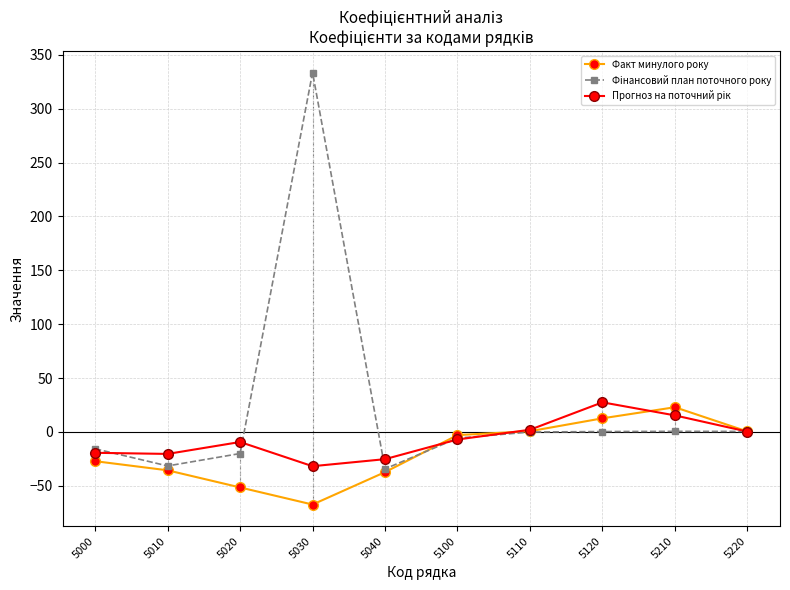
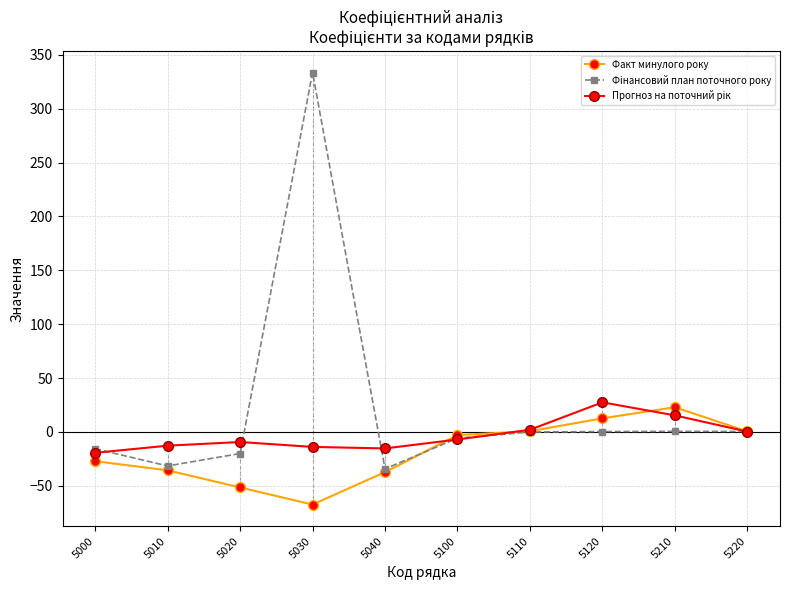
  {
    "Факт минулого року": {
      "5120": 13
    },
    "Прогноз на поточний рік": {
      "5000": -19,
-     "5010": -20,
-     "5030": -32,
-     "5040": -25,
+     "5010": -13,
+     "5030": -14,
+     "5040": -15,
      "5210": 15
    }
  }
